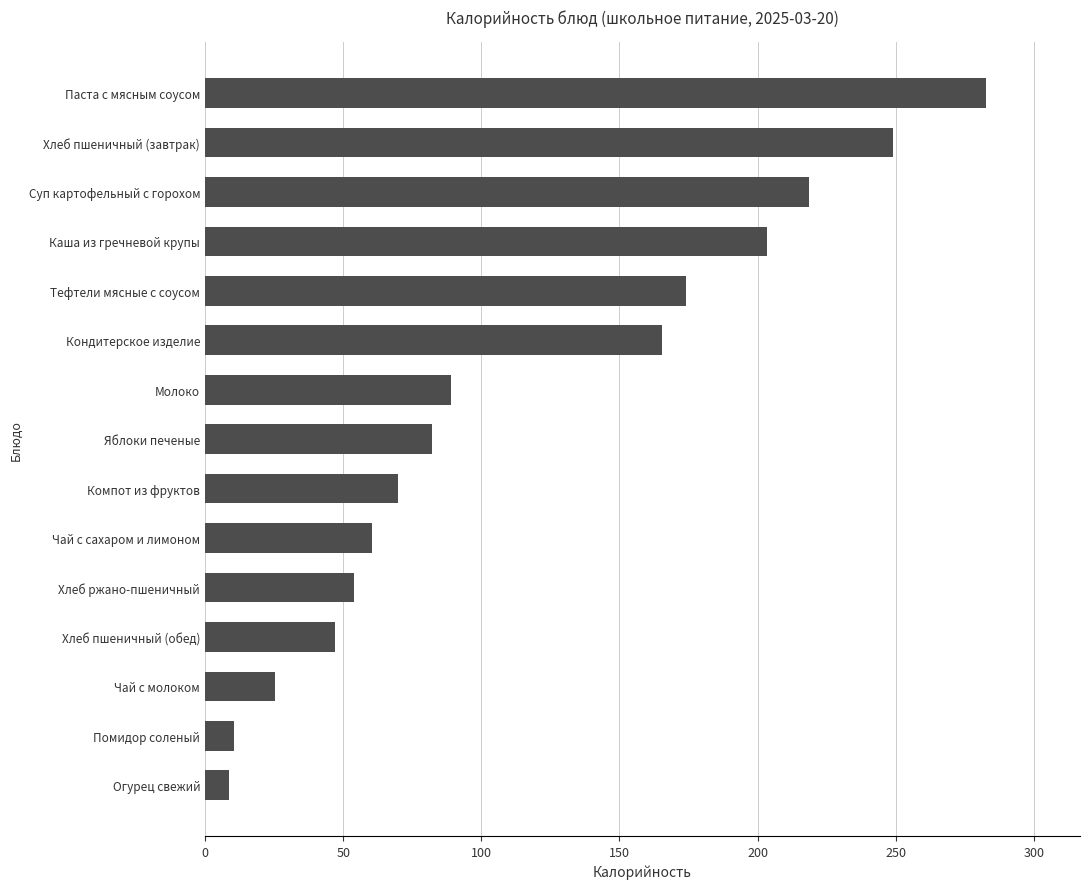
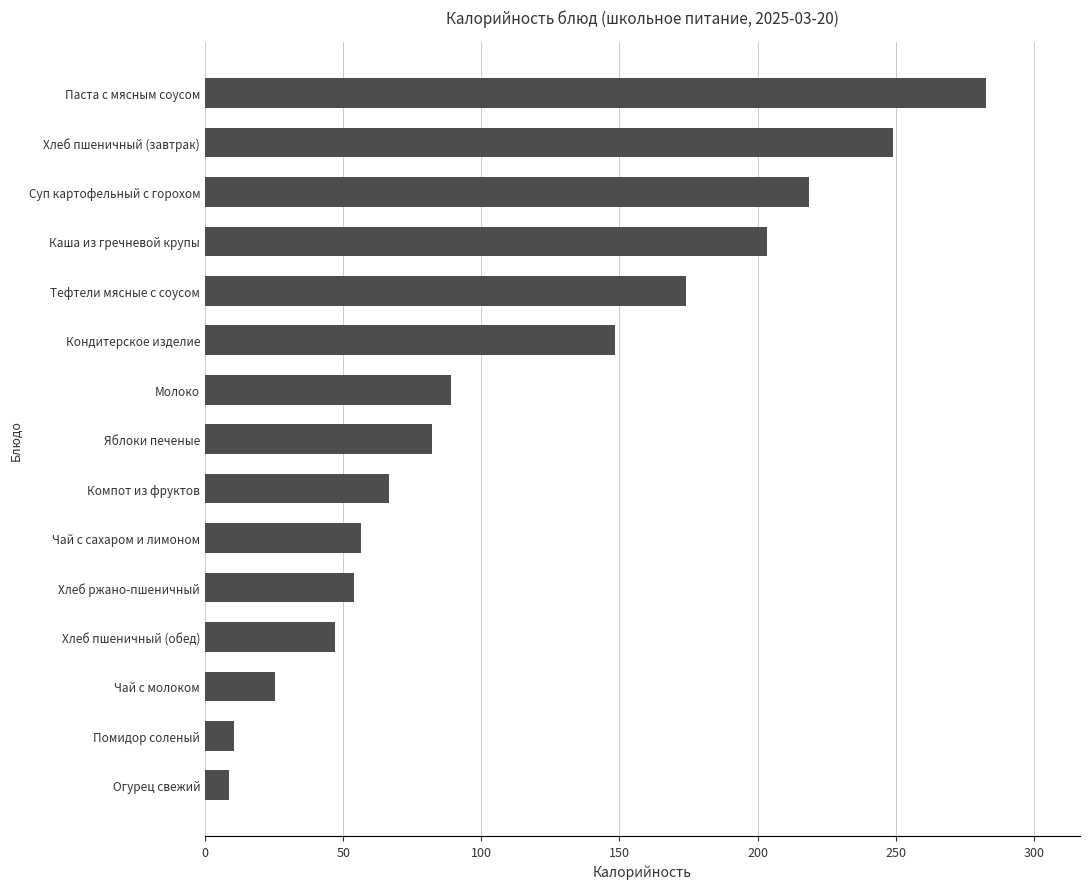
  {
    "Паста с мясным соусом": 283,
    "Хлеб пшеничный (завтрак)": 249,
    "Суп картофельный с горохом": 219,
    "Каша из гречневой крупы": 203,
    "Тефтели мясные с соусом": 174,
-   "Кондитерское изделие": 165,
+   "Кондитерское изделие": 148,
    "Молоко": 89,
    "Яблоки печеные": 82,
-   "Компот из фруктов": 70,
-   "Чай с сахаром и лимоном": 61,
+   "Компот из фруктов": 67,
+   "Чай с сахаром и лимоном": 56,
    "Хлеб ржано-пшеничный": 54,
    "Хлеб пшеничный (обед)": 47,
    "Чай с молоком": 26,
    "Помидор соленый": 11,
    "Огурец свежий": 9
  }
